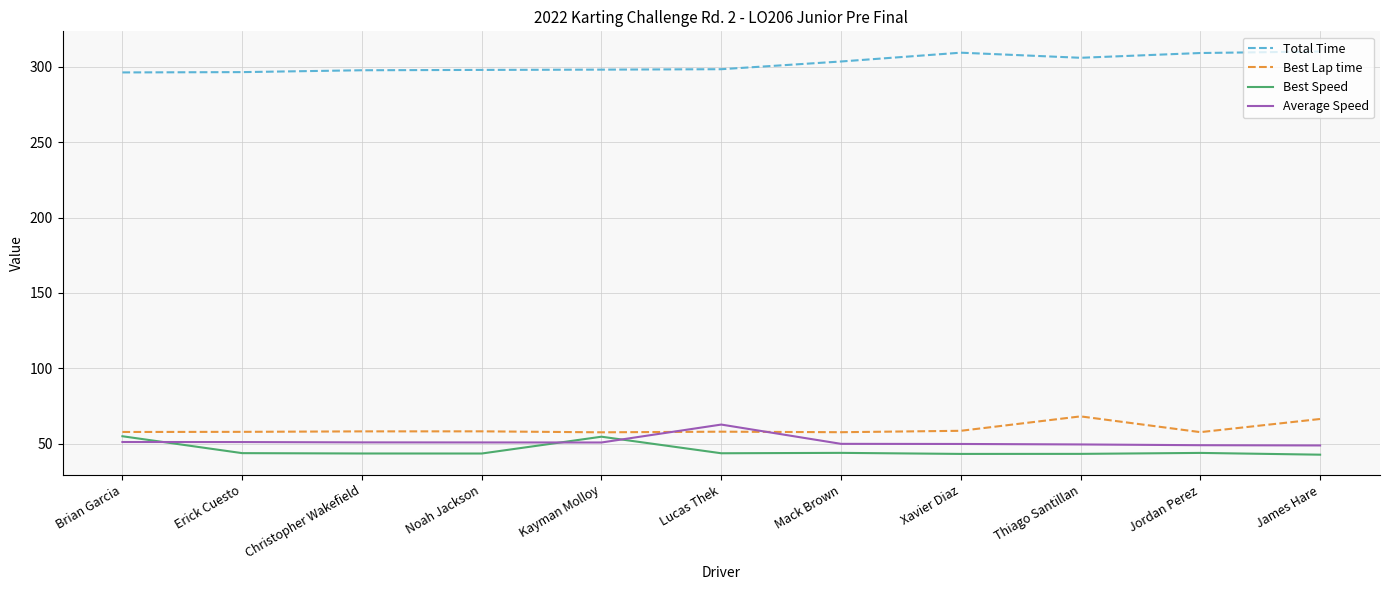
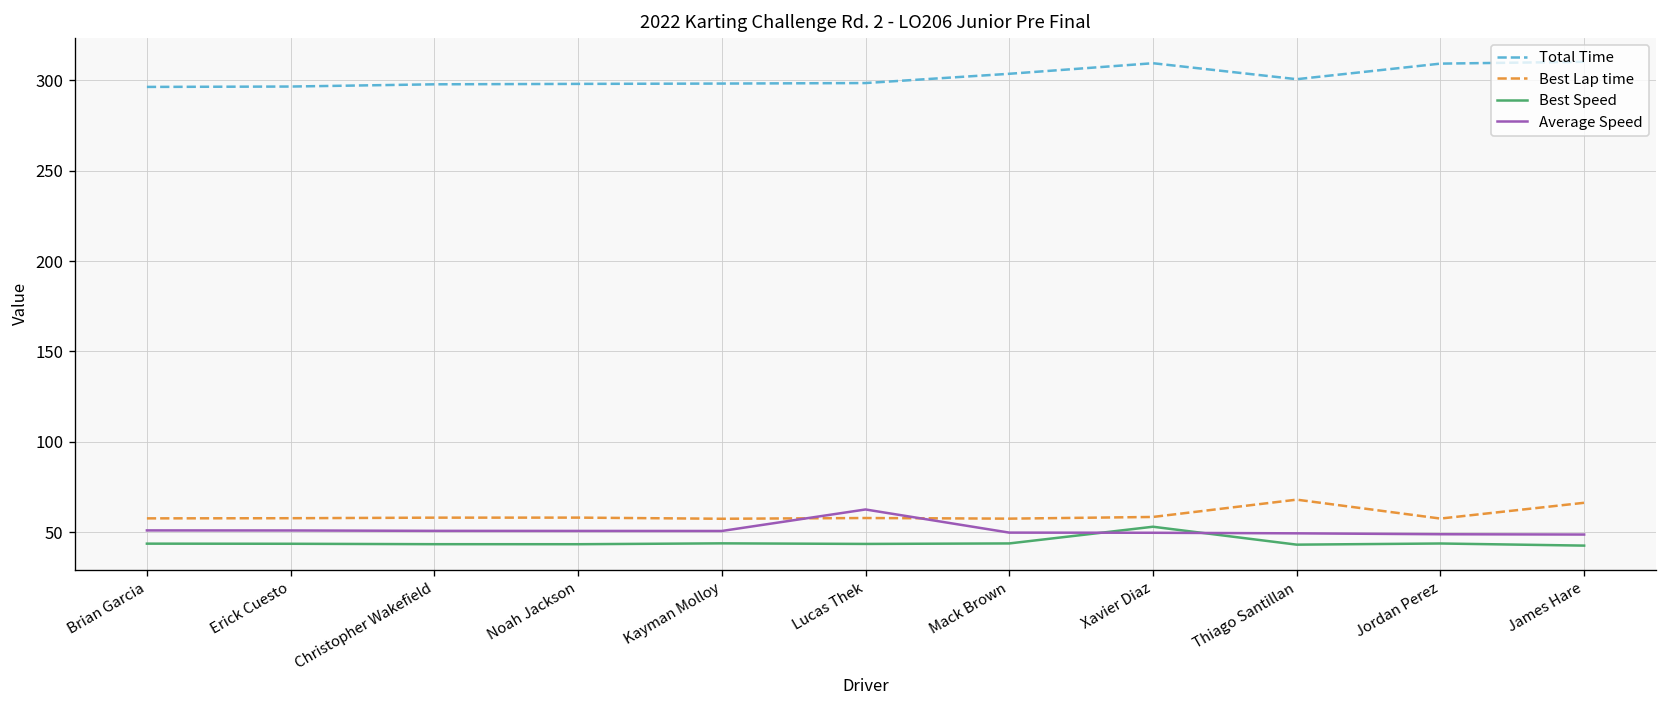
  {
    "Total Time": {
      "Brian Garcia": 296,
      "Erick Cuesto": 297,
      "Christopher Wakefield": 298,
      "Noah Jackson": 298,
      "Kayman Molloy": 298,
      "Lucas Thek": 299,
      "Mack Brown": 304,
      "Xavier Diaz": 309,
-     "Thiago Santillan": 306,
+     "Thiago Santillan": 301,
      "Jordan Perez": 309
    },
    "Best Lap time": {
      "Brian Garcia": 58,
      "Erick Cuesto": 58,
      "Christopher Wakefield": 58,
      "Noah Jackson": 58,
      "Kayman Molloy": 57,
      "Lucas Thek": 58,
      "Mack Brown": 58,
      "Xavier Diaz": 58,
      "Thiago Santillan": 68,
      "Jordan Perez": 58,
      "James Hare": 66
    },
    "Best Speed": {
-     "Brian Garcia": 55,
+     "Brian Garcia": 44,
      "Erick Cuesto": 44,
      "Christopher Wakefield": 43,
      "Noah Jackson": 43,
-     "Kayman Molloy": 55,
+     "Kayman Molloy": 44,
      "Lucas Thek": 44,
      "Mack Brown": 44,
-     "Xavier Diaz": 43,
+     "Xavier Diaz": 53,
      "Thiago Santillan": 43,
      "Jordan Perez": 44,
      "James Hare": 43
    },
    "Average Speed": {
      "Brian Garcia": 51,
      "Erick Cuesto": 51,
      "Christopher Wakefield": 51,
      "Noah Jackson": 51,
      "Kayman Molloy": 51,
      "Lucas Thek": 63,
      "Mack Brown": 50,
      "Xavier Diaz": 50,
      "Thiago Santillan": 49,
      "Jordan Perez": 49,
      "James Hare": 49
    }
  }
